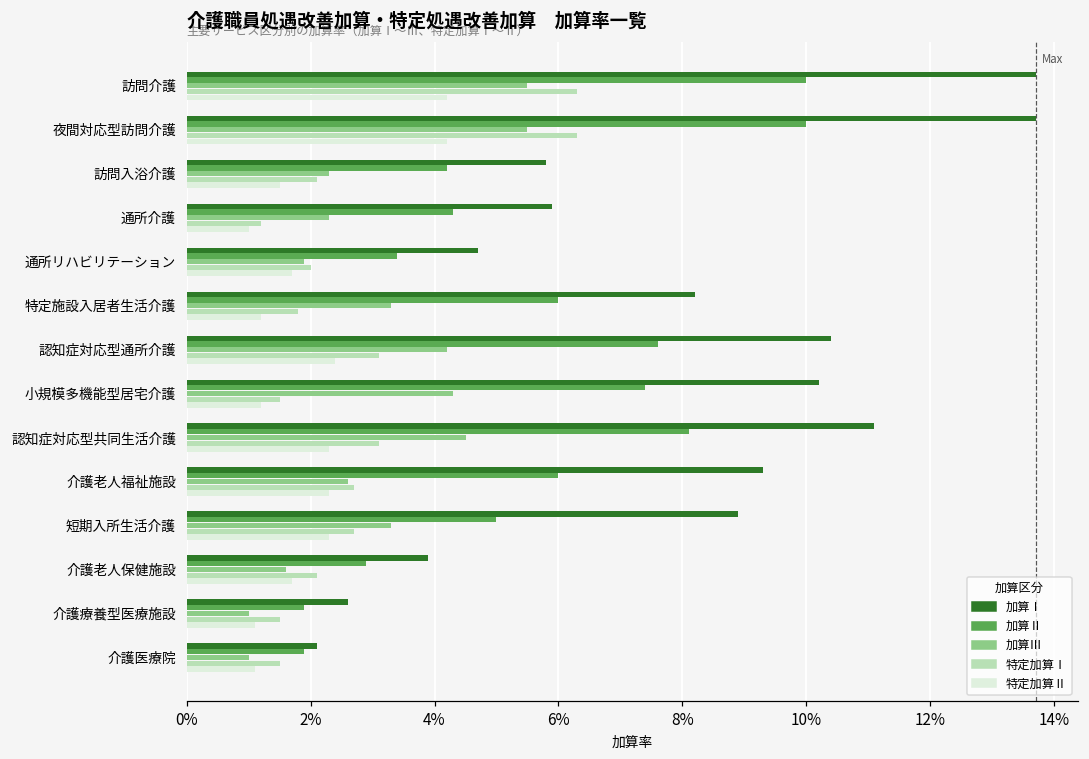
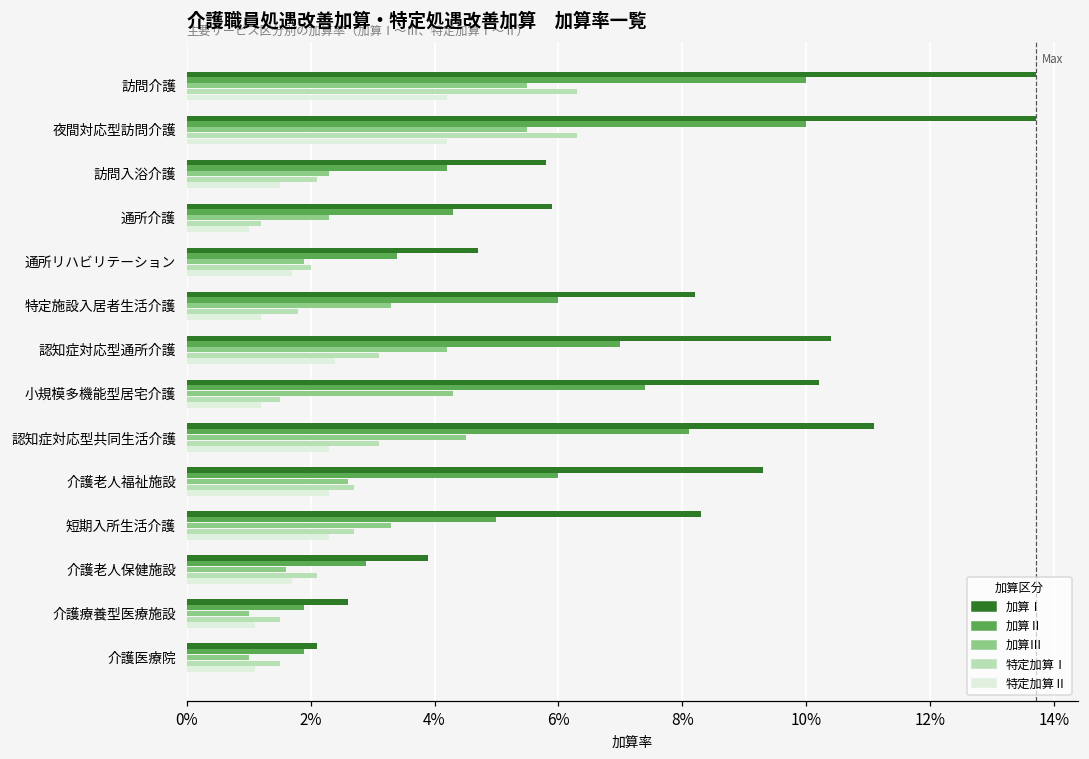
  {
    "加算Ⅰ": {
      "訪問介護": "13.7%",
      "夜間対応型訪問介護": "13.7%",
      "訪問入浴介護": "5.8%",
      "通所介護": "5.9%",
      "通所リハビリテーション": "4.7%",
      "特定施設入居者生活介護": "8.2%",
      "認知症対応型通所介護": "10.4%",
      "小規模多機能型居宅介護": "10.2%",
      "認知症対応型共同生活介護": "11.1%",
      "介護老人福祉施設": "9.3%",
-     "短期入所生活介護": "8.9%",
+     "短期入所生活介護": "8.3%",
      "介護老人保健施設": "3.9%",
      "介護療養型医療施設": "2.6%",
      "介護医療院": "2.1%"
    },
    "加算Ⅱ": {
      "訪問介護": "10.0%",
      "夜間対応型訪問介護": "10.0%",
      "訪問入浴介護": "4.2%",
      "通所介護": "4.3%",
      "通所リハビリテーション": "3.4%",
      "特定施設入居者生活介護": "6.0%",
-     "認知症対応型通所介護": "7.6%",
+     "認知症対応型通所介護": "7.0%",
      "小規模多機能型居宅介護": "7.4%",
      "認知症対応型共同生活介護": "8.1%",
      "介護老人福祉施設": "6.0%",
      "短期入所生活介護": "5.0%",
      "介護老人保健施設": "2.9%",
      "介護療養型医療施設": "1.9%",
      "介護医療院": "1.9%"
    },
    "加算Ⅲ": {
      "訪問介護": "5.5%",
      "夜間対応型訪問介護": "5.5%",
      "訪問入浴介護": "2.3%",
      "通所介護": "2.3%",
      "通所リハビリテーション": "1.9%",
      "特定施設入居者生活介護": "3.3%",
      "認知症対応型通所介護": "4.2%",
      "小規模多機能型居宅介護": "4.3%",
      "認知症対応型共同生活介護": "4.5%",
      "介護老人福祉施設": "2.6%",
      "短期入所生活介護": "3.3%",
      "介護老人保健施設": "1.6%",
      "介護療養型医療施設": "1.0%",
      "介護医療院": "1.0%"
    }
  }
